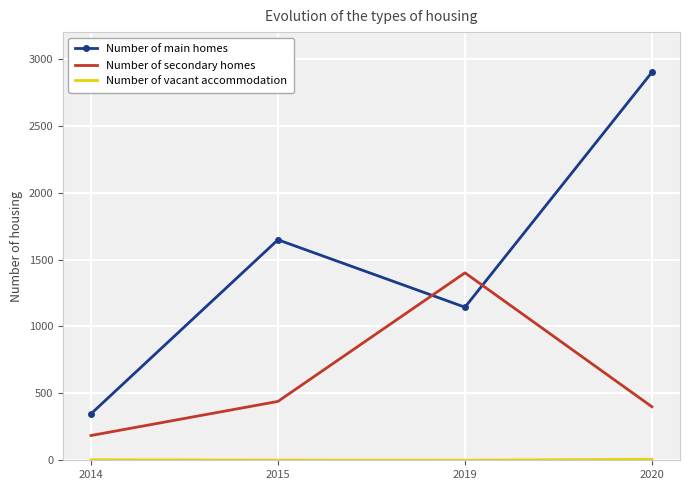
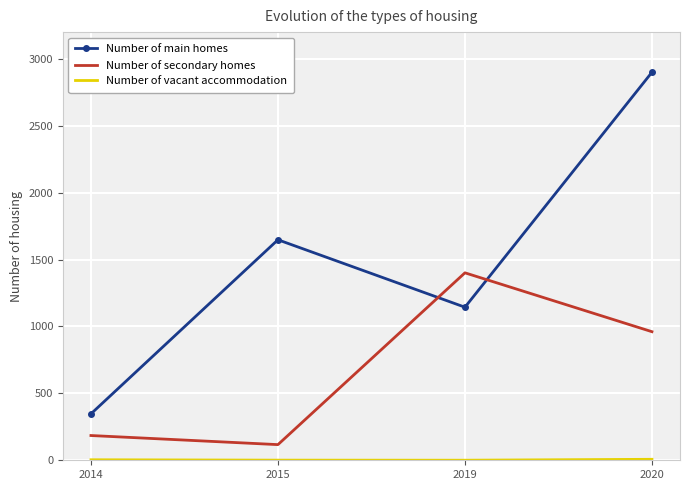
  {
    "Number of main homes": {
      "2014": 350,
      "2015": 1650,
      "2019": 1140,
      "2020": 2900
    },
    "Number of secondary homes": {
      "2014": 190,
-     "2015": 440,
+     "2015": 120,
      "2019": 1400,
-     "2020": 400
+     "2020": 960
    },
    "Number of vacant accommodation": {
      "2014": 0,
      "2015": 0,
      "2019": 0,
      "2020": 10
    }
  }
